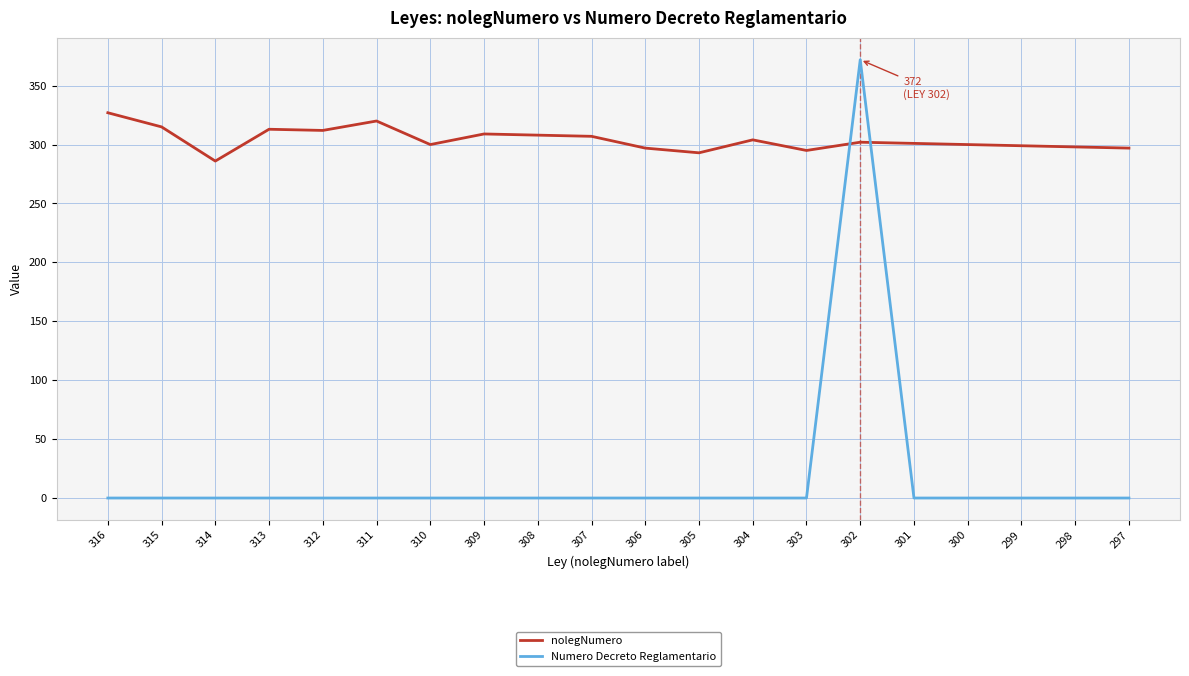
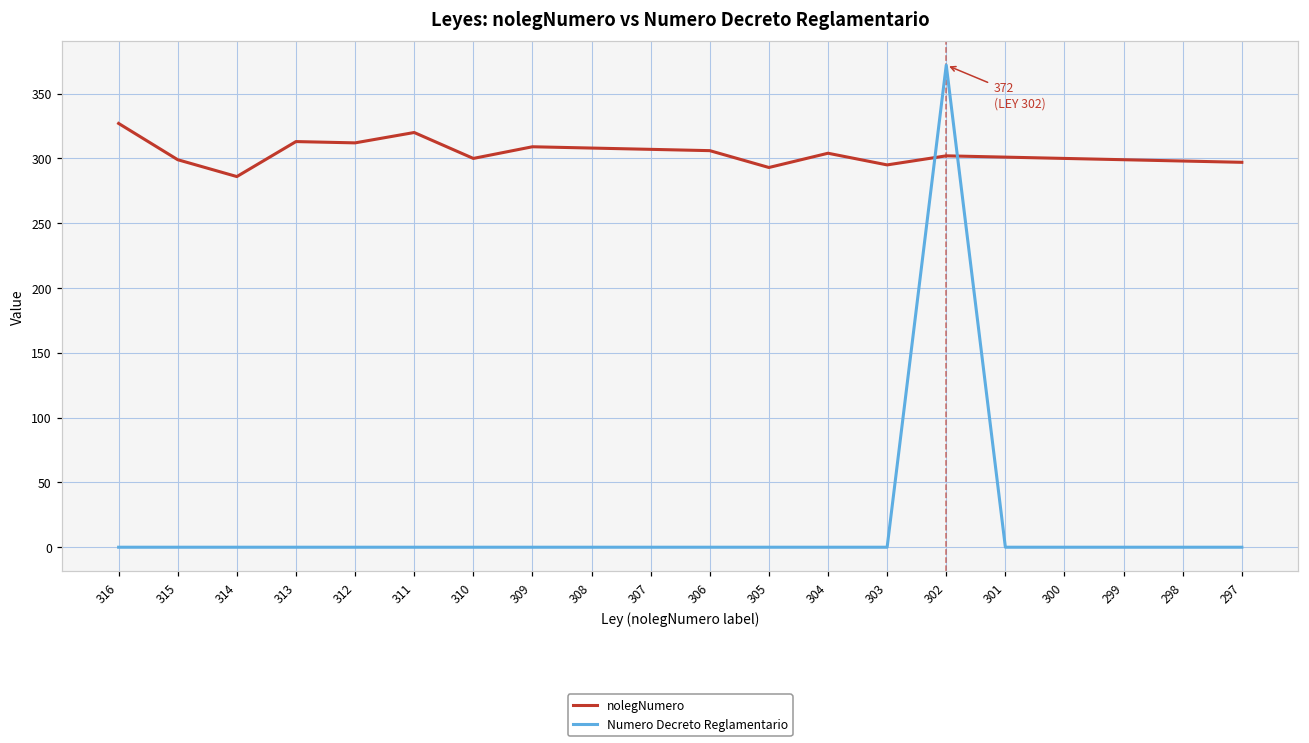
  {
    "nolegNumero": {
      "316": 327,
-     "315": 315,
+     "315": 299,
      "314": 286,
      "313": 313,
      "312": 312,
      "311": 320,
      "310": 300,
      "309": 309,
      "308": 308,
      "307": 307,
-     "306": 297,
+     "306": 306,
      "305": 293,
      "304": 304,
      "303": 295,
      "302": 302,
      "301": 301,
      "300": 300,
      "299": 299,
      "298": 298,
      "297": 297
    },
    "Numero Decreto Reglamentario": {
      "302": 372
    }
  }
